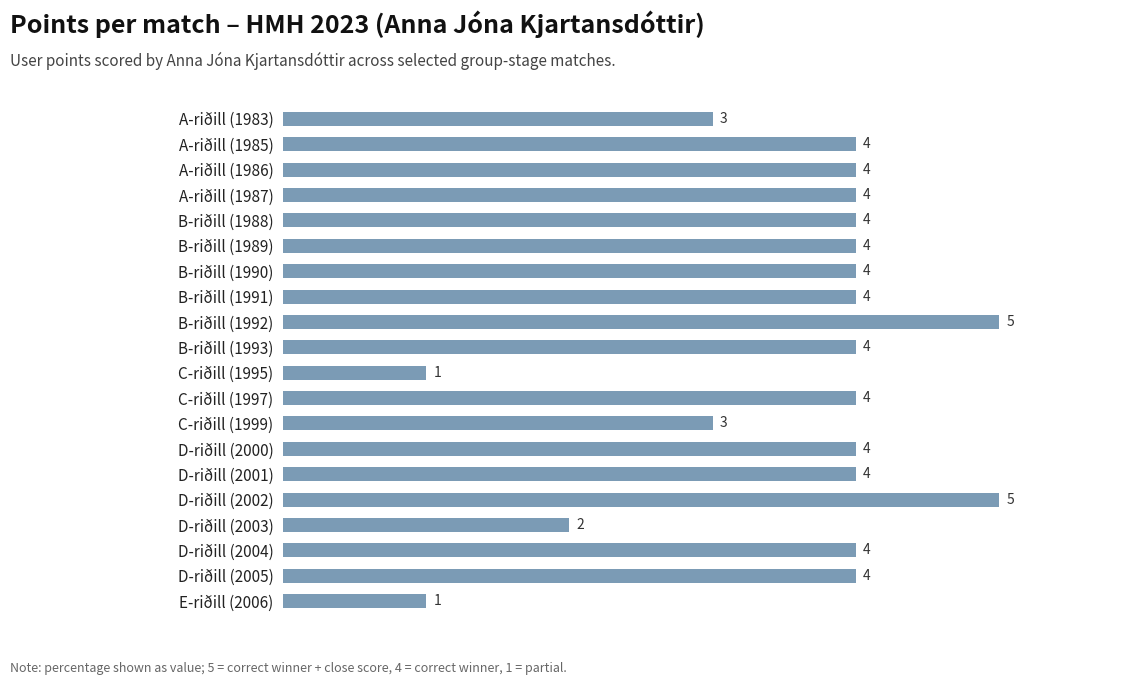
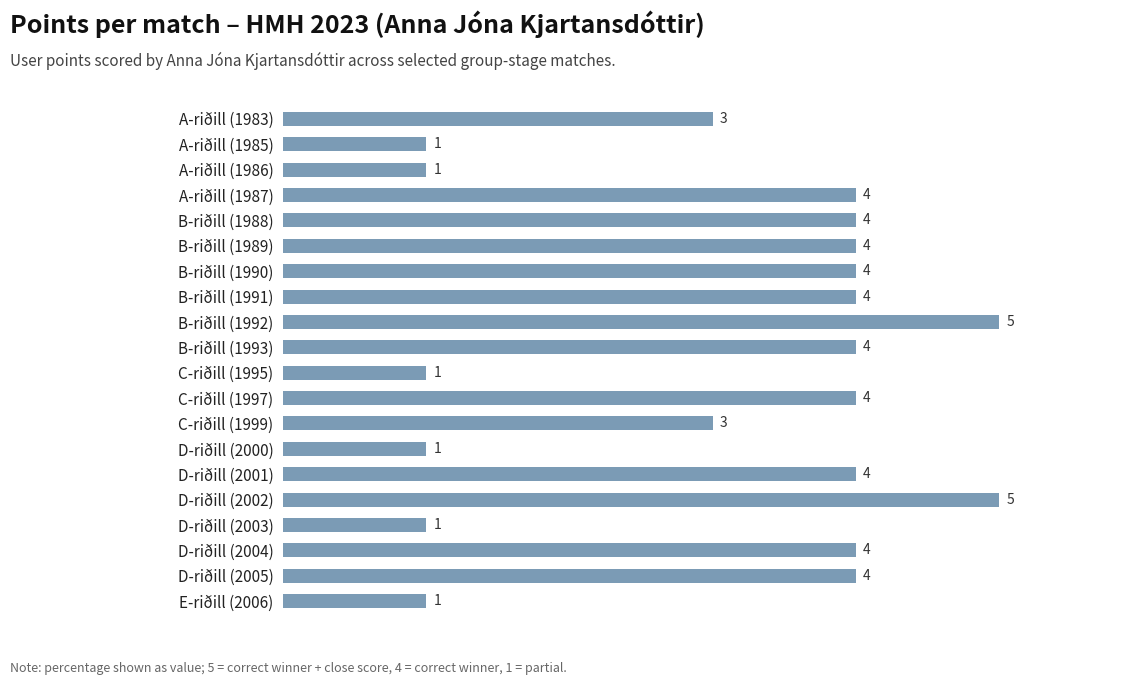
  {
    "A-riðill (1983)": 3,
-   "A-riðill (1985)": 4,
-   "A-riðill (1986)": 4,
+   "A-riðill (1985)": 1,
+   "A-riðill (1986)": 1,
    "A-riðill (1987)": 4,
    "B-riðill (1988)": 4,
    "B-riðill (1989)": 4,
    "B-riðill (1990)": 4,
    "B-riðill (1991)": 4,
    "B-riðill (1992)": 5,
    "B-riðill (1993)": 4,
    "C-riðill (1995)": 1,
    "C-riðill (1997)": 4,
    "C-riðill (1999)": 3,
-   "D-riðill (2000)": 4,
+   "D-riðill (2000)": 1,
    "D-riðill (2001)": 4,
    "D-riðill (2002)": 5,
-   "D-riðill (2003)": 2,
+   "D-riðill (2003)": 1,
    "D-riðill (2004)": 4,
    "D-riðill (2005)": 4,
    "E-riðill (2006)": 1
  }
